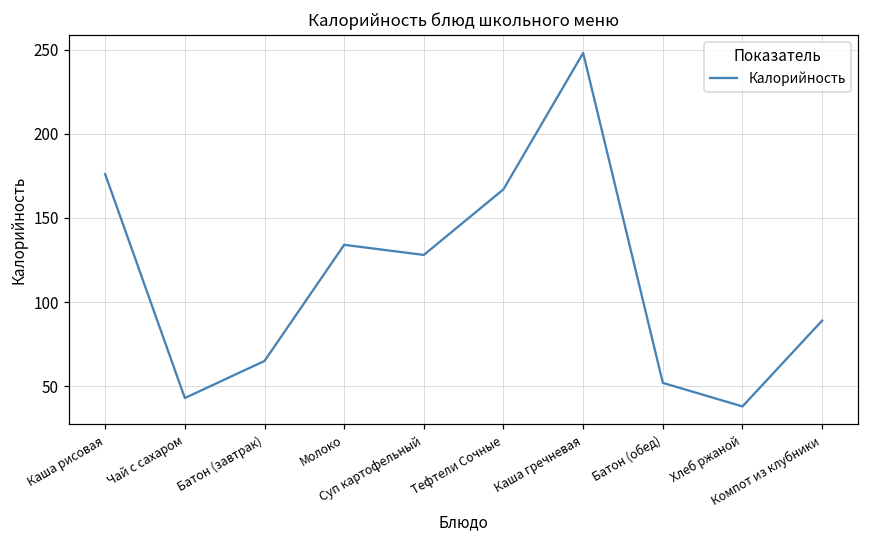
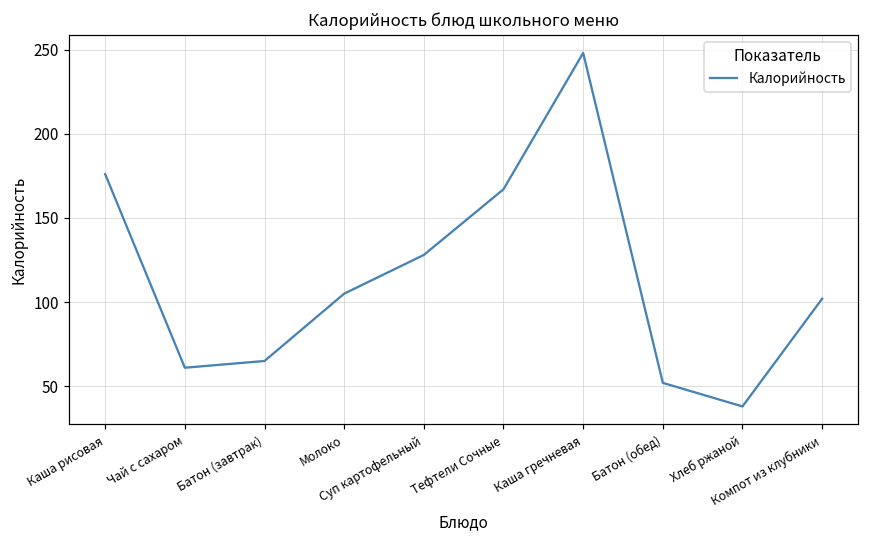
  {
    "Каша рисовая": 176,
-   "Чай с сахаром": 43,
+   "Чай с сахаром": 61,
    "Батон (завтрак)": 65,
-   "Молоко": 134,
+   "Молоко": 105,
    "Суп картофельный": 128,
    "Тефтели Сочные": 167,
    "Каша гречневая": 248,
    "Батон (обед)": 52,
    "Хлеб ржаной": 38,
-   "Компот из клубники": 89
+   "Компот из клубники": 102
  }
